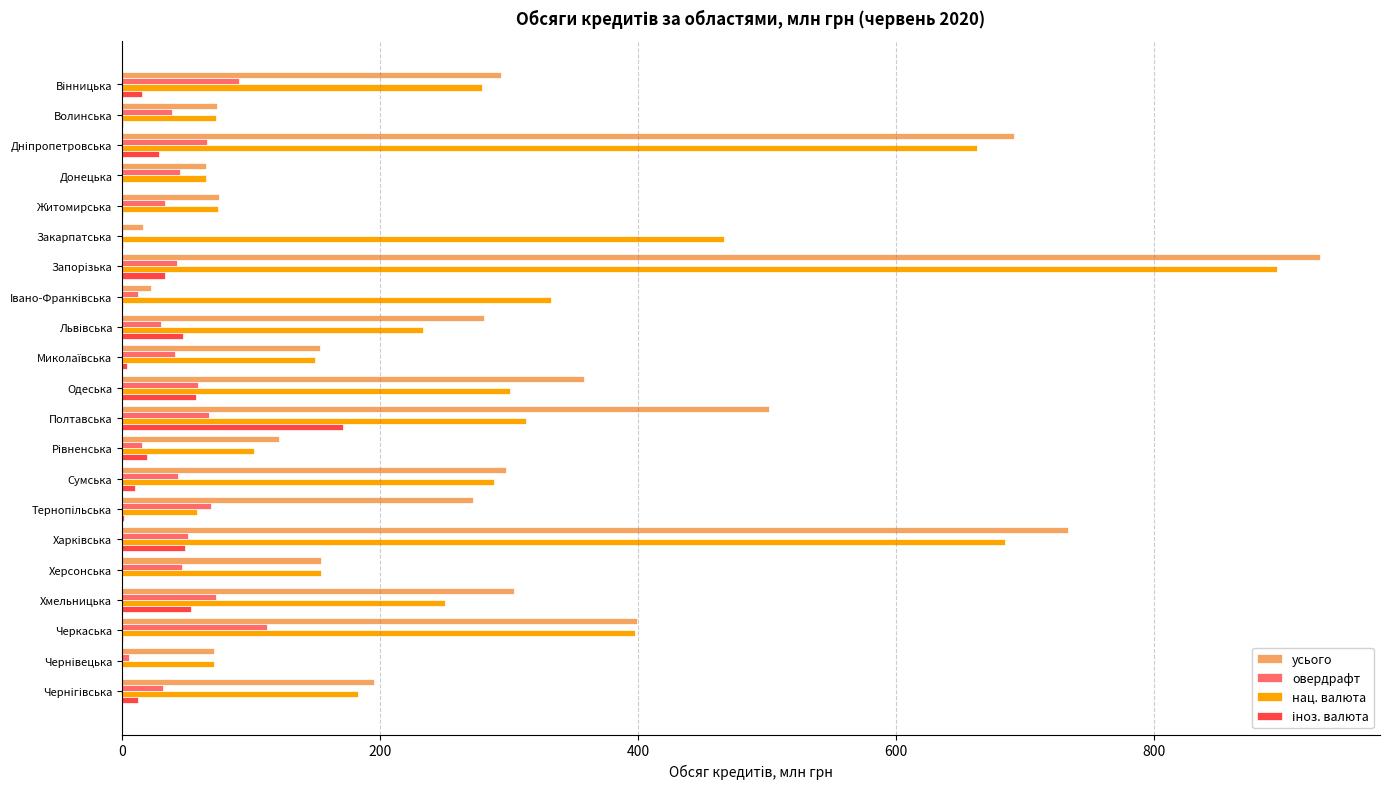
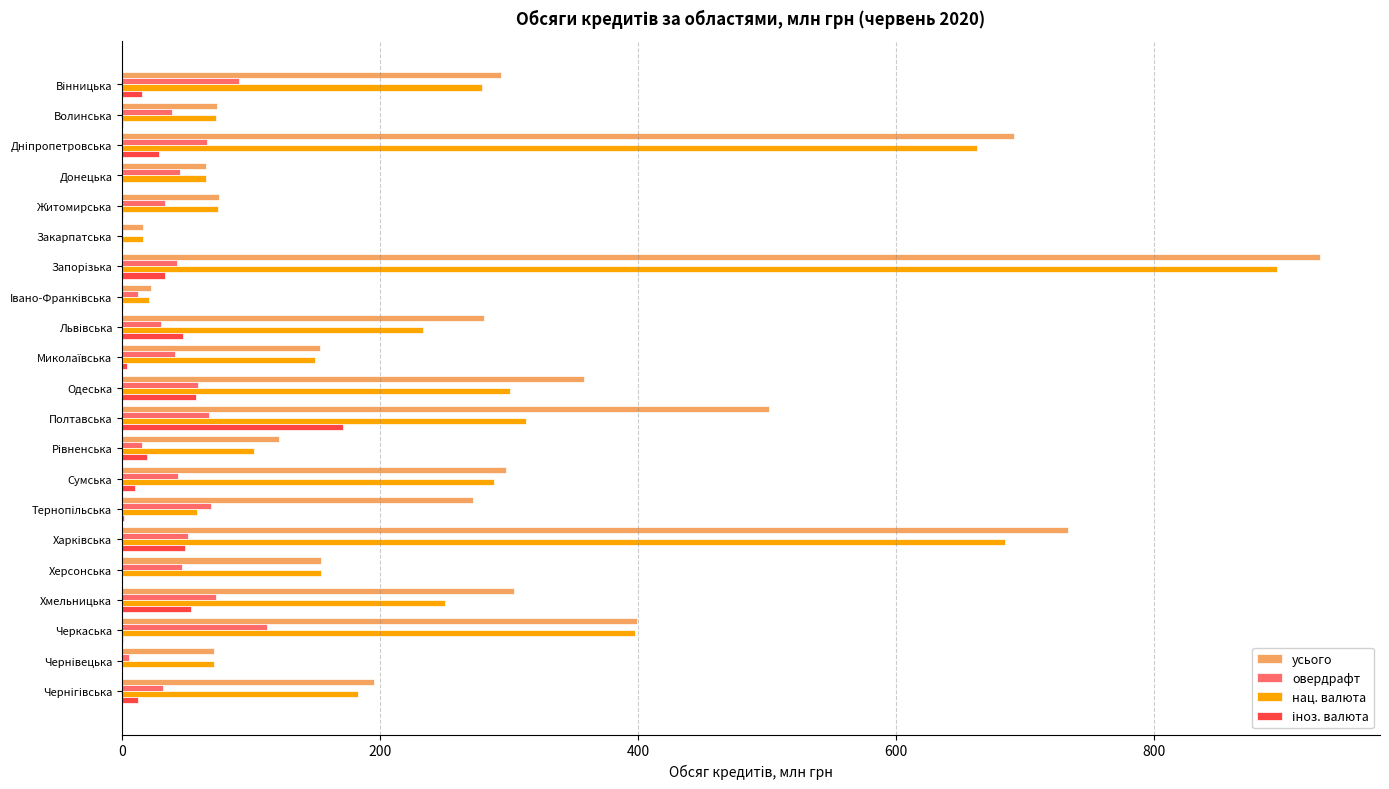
  {
    "нац. валюта": {
      "Вiнницька": 279,
      "Волинська": 73,
      "Днiпропетровська": 663,
      "Донецька": 65,
      "Житомирська": 74,
-     "Закарпатська": 466,
+     "Закарпатська": 16,
      "Запорiзька": 895,
-     "Iвано-Франкiвська": 333,
+     "Iвано-Франкiвська": 21,
      "Львiвська": 233,
      "Миколаївська": 149,
      "Одеська": 301,
      "Полтавська": 313,
      "Рiвненська": 102,
      "Сумська": 288,
      "Тернопiльська": 58,
      "Харкiвська": 684,
      "Херсонська": 155,
      "Хмельницька": 251,
      "Черкаська": 398,
      "Чернiвецька": 71,
      "Чернiгiвська": 183
    }
  }
